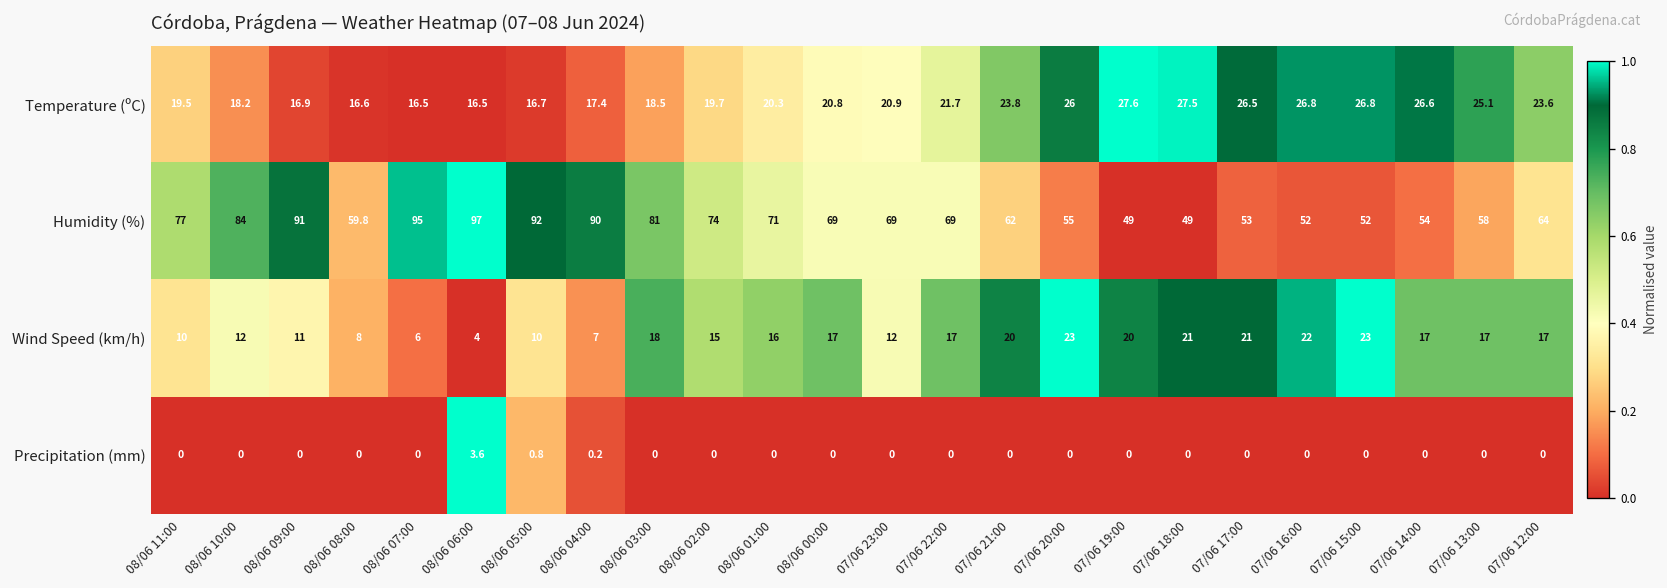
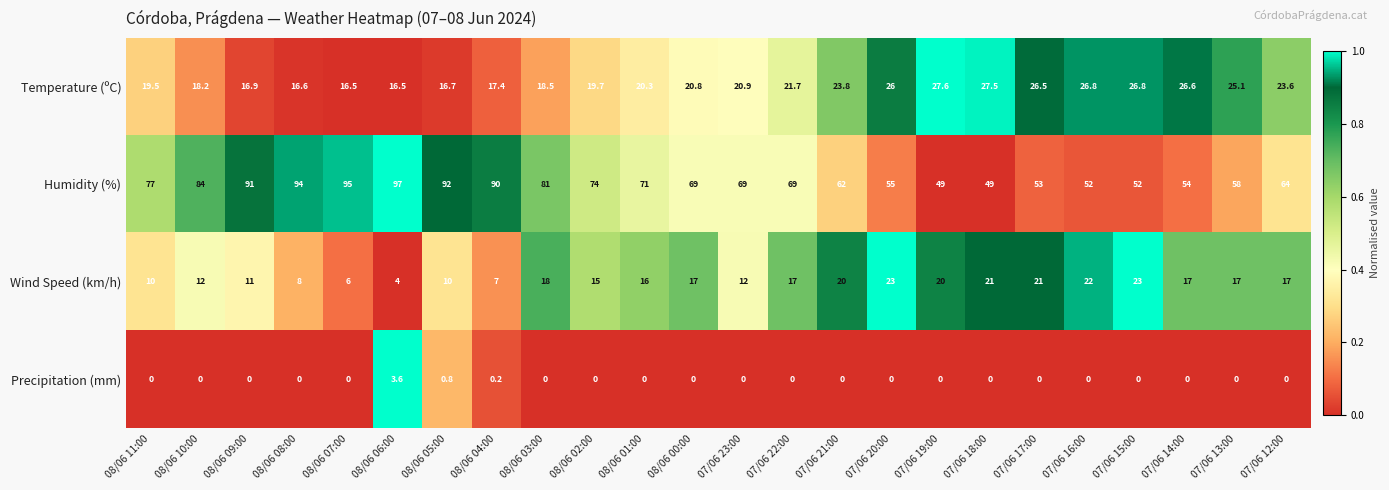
  {
    "Temperature (ºC)": {
      "08/06 11:00": 19.5,
      "08/06 10:00": 18.2,
      "08/06 09:00": 16.9,
      "08/06 08:00": 16.6,
      "08/06 07:00": 16.5,
      "08/06 06:00": 16.5,
      "08/06 05:00": 16.7,
      "08/06 04:00": 17.4,
      "08/06 03:00": 18.5,
      "08/06 02:00": 19.7,
      "08/06 01:00": 20.3,
      "08/06 00:00": 20.8,
      "07/06 23:00": 20.9,
      "07/06 22:00": 21.7,
      "07/06 21:00": 23.8,
      "07/06 20:00": 26,
      "07/06 19:00": 27.6,
      "07/06 18:00": 27.5,
      "07/06 17:00": 26.5,
      "07/06 16:00": 26.8,
      "07/06 15:00": 26.8,
      "07/06 14:00": 26.6,
      "07/06 13:00": 25.1,
      "07/06 12:00": 23.6
    },
    "Humidity (%)": {
      "08/06 11:00": 77,
      "08/06 10:00": 84,
      "08/06 09:00": 91,
-     "08/06 08:00": 59.8,
+     "08/06 08:00": 94,
      "08/06 07:00": 95,
      "08/06 06:00": 97,
      "08/06 05:00": 92,
      "08/06 04:00": 90,
      "08/06 03:00": 81,
      "08/06 02:00": 74,
      "08/06 01:00": 71,
      "08/06 00:00": 69,
      "07/06 23:00": 69,
      "07/06 22:00": 69,
      "07/06 21:00": 62,
      "07/06 20:00": 55,
      "07/06 19:00": 49,
      "07/06 18:00": 49,
      "07/06 17:00": 53,
      "07/06 16:00": 52,
      "07/06 15:00": 52,
      "07/06 14:00": 54,
      "07/06 13:00": 58,
      "07/06 12:00": 64
    },
    "Wind Speed (km/h)": {
      "08/06 11:00": 10,
      "08/06 10:00": 12,
      "08/06 09:00": 11,
      "08/06 08:00": 8,
      "08/06 07:00": 6,
      "08/06 06:00": 4,
      "08/06 05:00": 10,
      "08/06 04:00": 7,
      "08/06 03:00": 18,
      "08/06 02:00": 15,
      "08/06 01:00": 16,
      "08/06 00:00": 17,
      "07/06 23:00": 12,
      "07/06 22:00": 17,
      "07/06 21:00": 20,
      "07/06 20:00": 23,
      "07/06 19:00": 20,
      "07/06 18:00": 21,
      "07/06 17:00": 21,
      "07/06 16:00": 22,
      "07/06 15:00": 23,
      "07/06 14:00": 17,
      "07/06 13:00": 17,
      "07/06 12:00": 17
    },
    "Precipitation (mm)": {
      "08/06 11:00": 0,
      "08/06 10:00": 0,
      "08/06 09:00": 0,
      "08/06 08:00": 0,
      "08/06 07:00": 0,
      "08/06 06:00": 3.6,
      "08/06 05:00": 0.8,
      "08/06 04:00": 0.2,
      "08/06 03:00": 0,
      "08/06 02:00": 0,
      "08/06 01:00": 0,
      "08/06 00:00": 0,
      "07/06 23:00": 0,
      "07/06 22:00": 0,
      "07/06 21:00": 0,
      "07/06 20:00": 0,
      "07/06 19:00": 0,
      "07/06 18:00": 0,
      "07/06 17:00": 0,
      "07/06 16:00": 0,
      "07/06 15:00": 0,
      "07/06 14:00": 0,
      "07/06 13:00": 0,
      "07/06 12:00": 0
    }
  }
